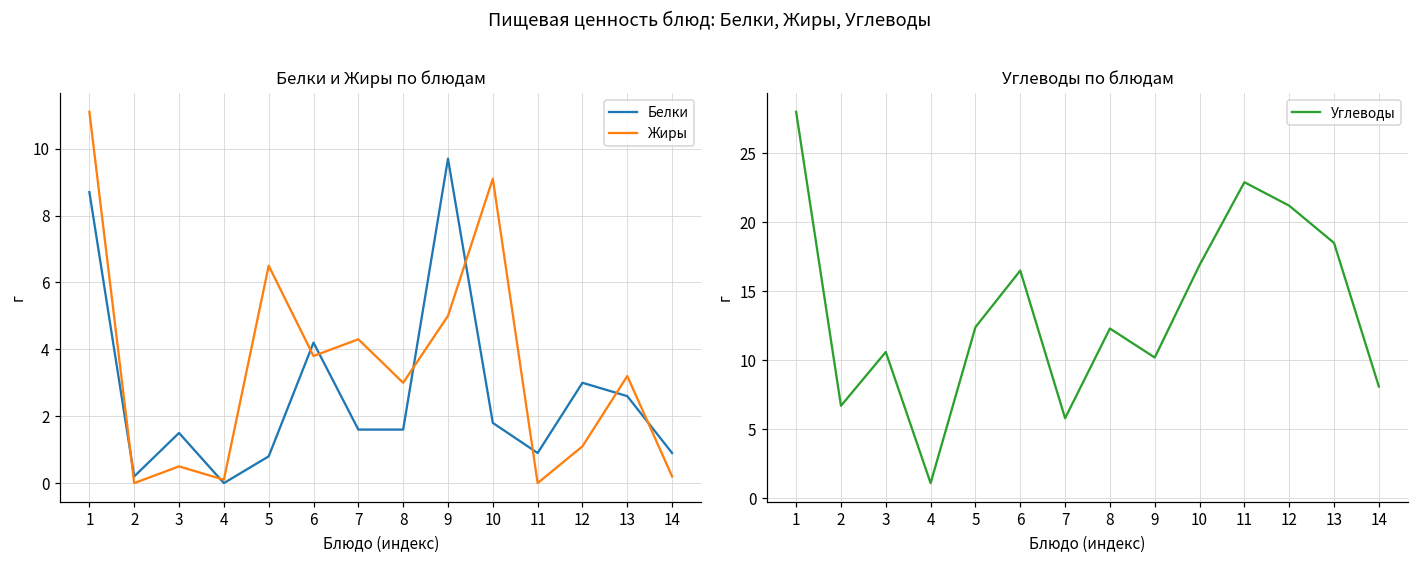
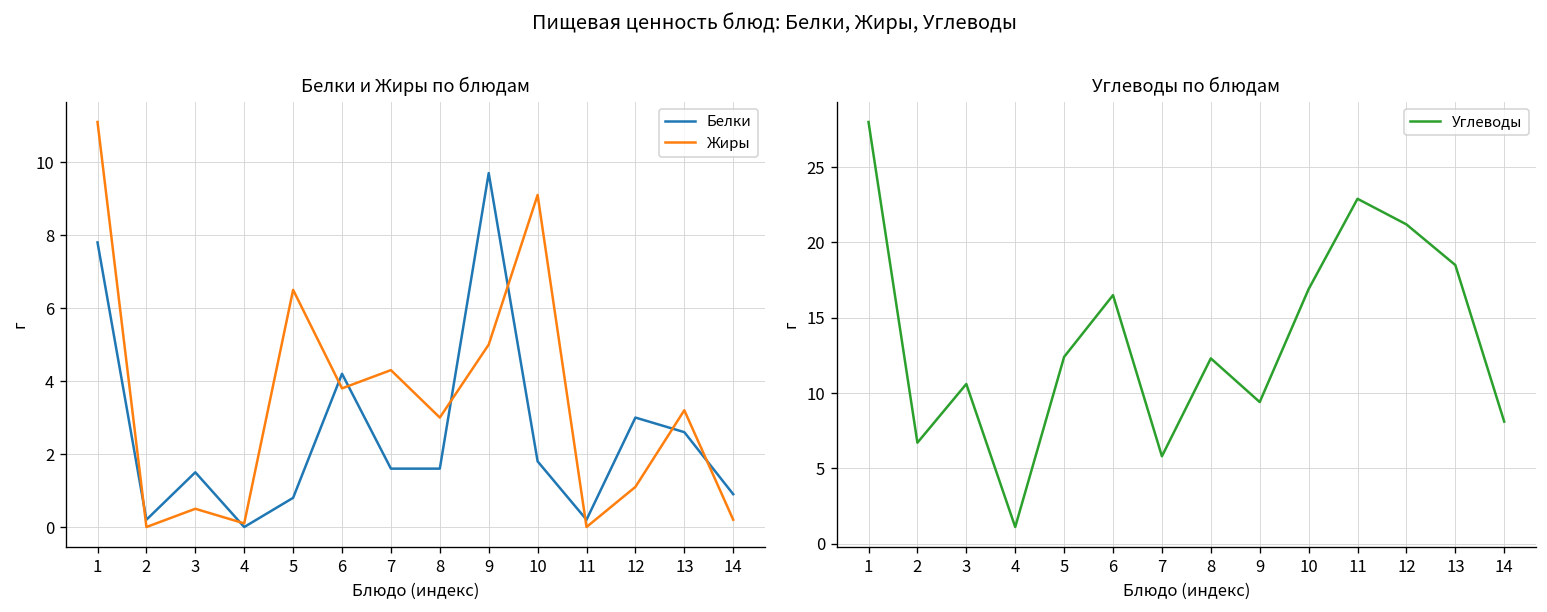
  {
    "Белки и Жиры по блюдам": {
      "Белки": {
-       "1": 8.7,
+       "1": 7.8,
        "2": 0.2,
        "3": 1.5,
        "4": 0.0,
        "5": 0.8,
        "6": 4.2,
        "7": 1.6,
        "8": 1.6,
        "9": 9.7,
        "10": 1.8,
-       "11": 0.9,
+       "11": 0.2,
        "12": 3.0,
        "13": 2.6,
        "14": 0.9
      },
      "Жиры": {
        "1": 11.1,
        "2": 0.0,
        "3": 0.5,
        "4": 0.1,
        "5": 6.5,
        "6": 3.8,
        "7": 4.3,
        "8": 3.0,
        "9": 5.0,
        "10": 9.1,
        "11": 0.0,
        "12": 1.1,
        "13": 3.2,
        "14": 0.2
      }
    },
    "Углеводы по блюдам": {
      "1": 28.0,
      "2": 6.7,
      "3": 10.6,
      "4": 1.1,
      "5": 12.4,
      "6": 16.5,
      "7": 5.8,
      "8": 12.3,
-     "9": 10.2,
+     "9": 9.4,
      "10": 16.9,
      "11": 22.9,
      "12": 21.2,
      "13": 18.5,
      "14": 8.1
    }
  }
